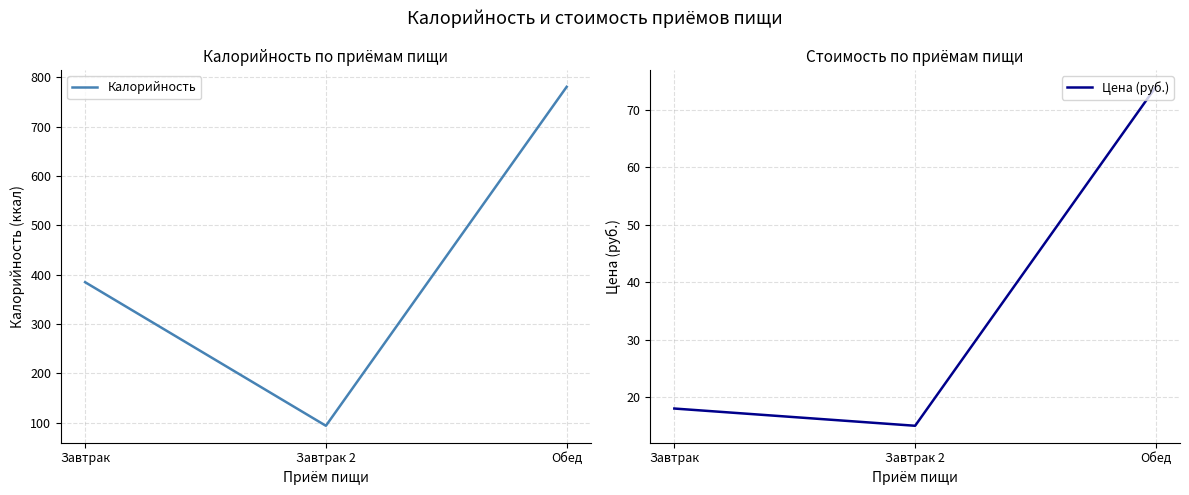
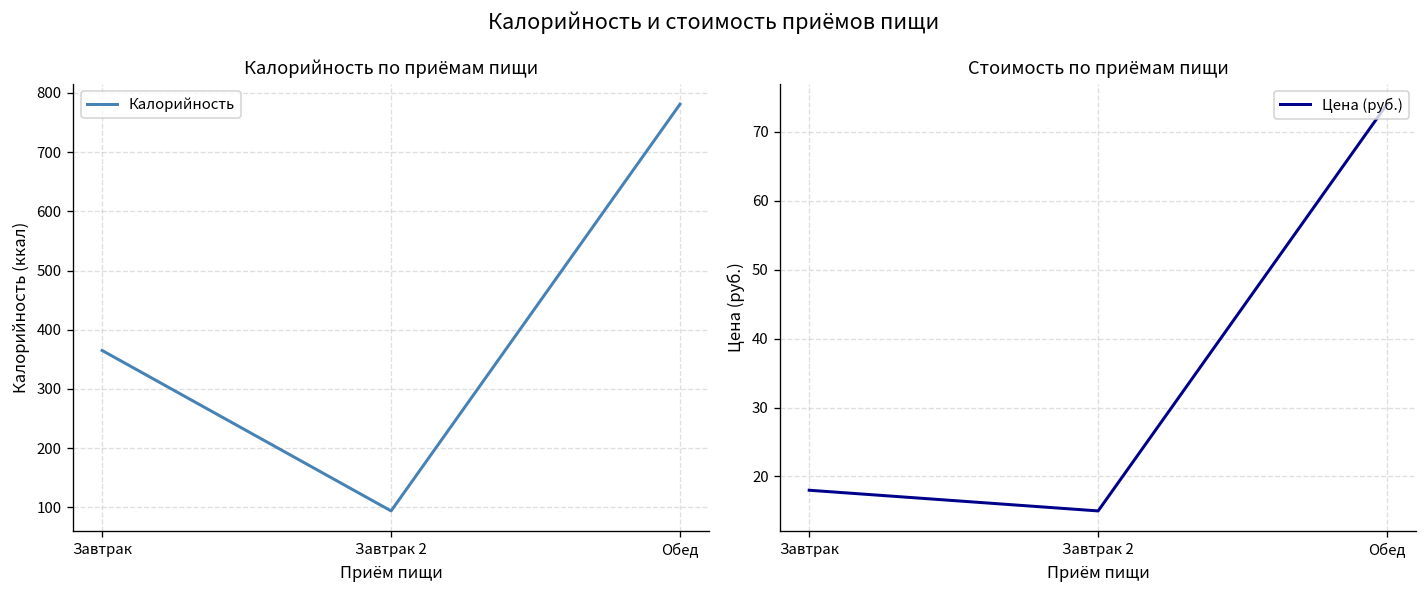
  {
    "Калорийность по приёмам пищи": {
-     "Завтрак": 390,
+     "Завтрак": 370,
      "Завтрак 2": 90,
      "Обед": 780
    },
    "Стоимость по приёмам пищи": {
      "Завтрак": 18,
      "Завтрак 2": 15
    }
  }
